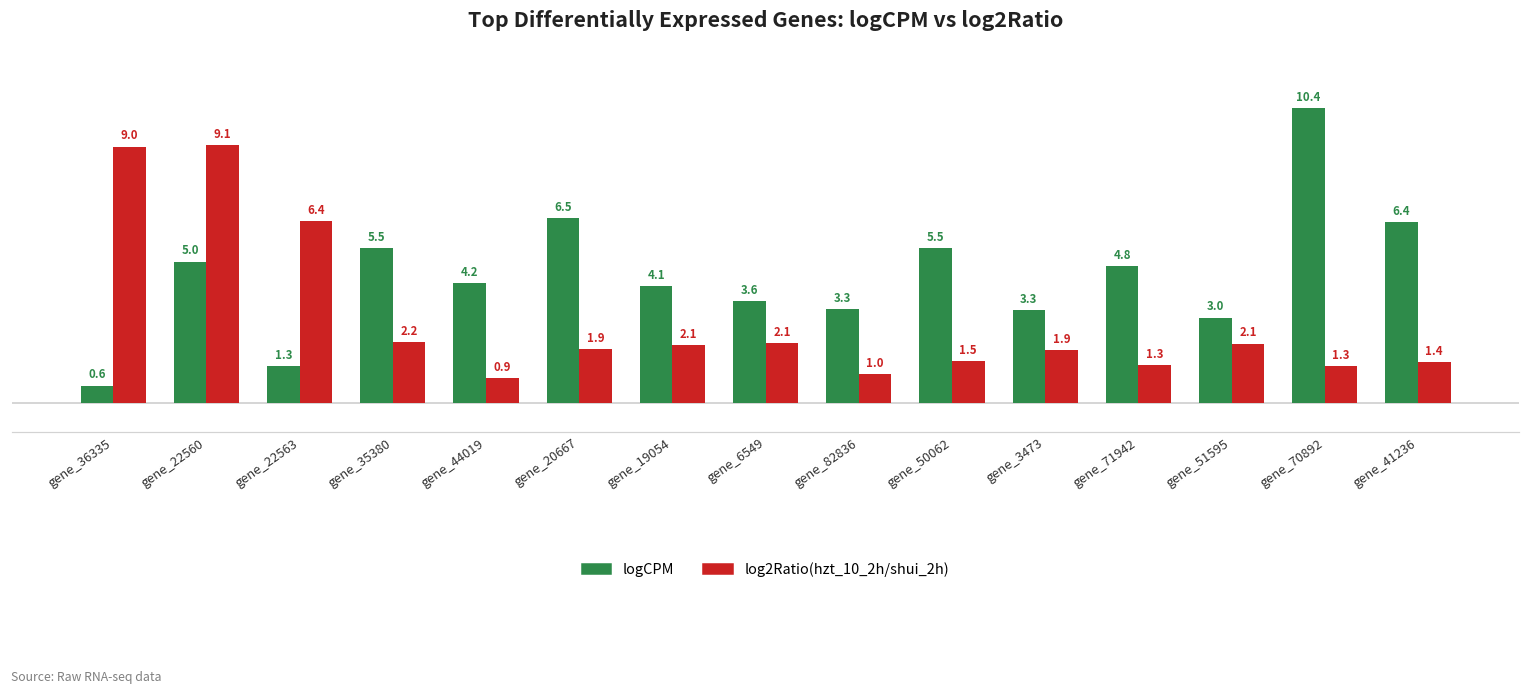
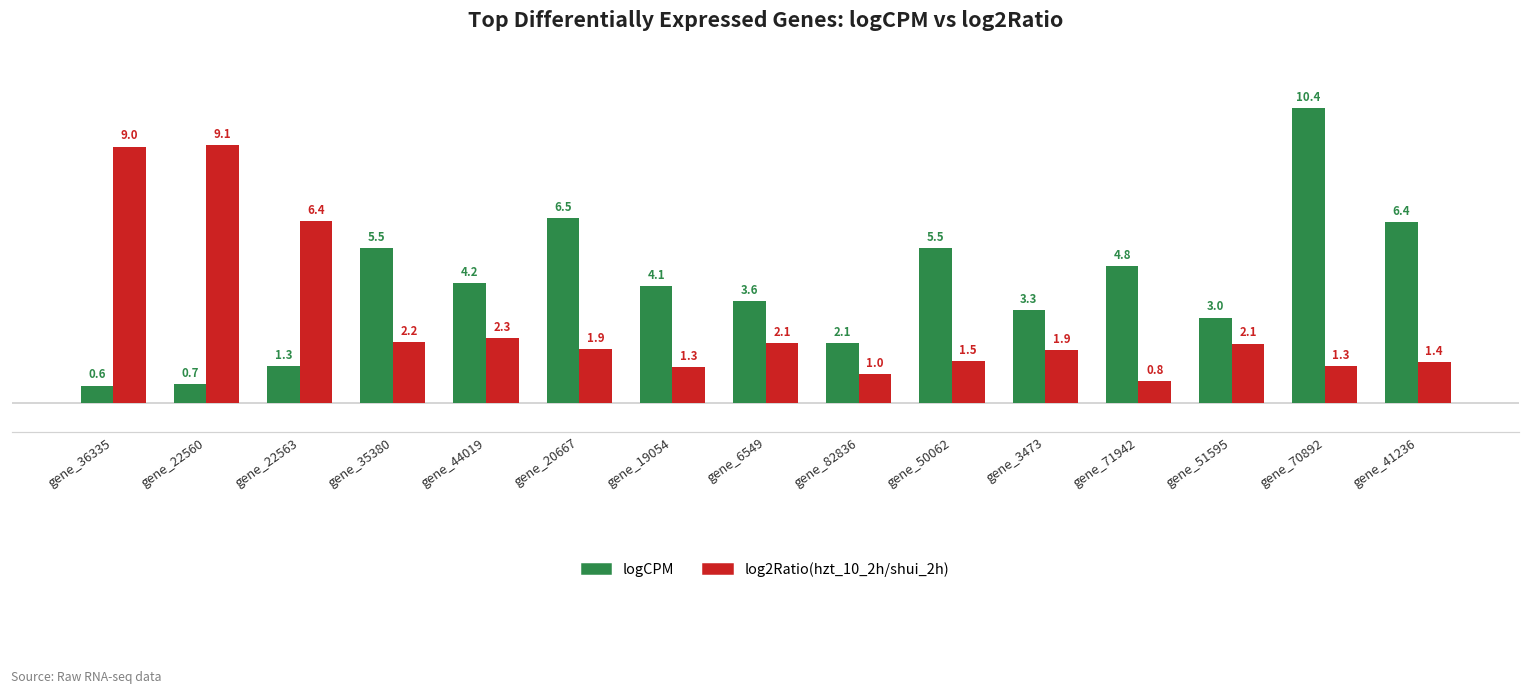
  {
    "logCPM": {
      "gene_36335": 0.6,
-     "gene_22560": 5.0,
+     "gene_22560": 0.7,
      "gene_22563": 1.3,
      "gene_35380": 5.5,
      "gene_44019": 4.2,
      "gene_20667": 6.5,
      "gene_19054": 4.1,
      "gene_6549": 3.6,
-     "gene_82836": 3.3,
+     "gene_82836": 2.1,
      "gene_50062": 5.5,
      "gene_3473": 3.3,
      "gene_71942": 4.8,
      "gene_51595": 3.0,
      "gene_70892": 10.4,
      "gene_41236": 6.4
    },
    "log2Ratio(hzt_10_2h/shui_2h)": {
      "gene_36335": 9.0,
      "gene_22560": 9.1,
      "gene_22563": 6.4,
      "gene_35380": 2.2,
-     "gene_44019": 0.9,
+     "gene_44019": 2.3,
      "gene_20667": 1.9,
-     "gene_19054": 2.1,
+     "gene_19054": 1.3,
      "gene_6549": 2.1,
      "gene_82836": 1.0,
      "gene_50062": 1.5,
      "gene_3473": 1.9,
-     "gene_71942": 1.3,
+     "gene_71942": 0.8,
      "gene_51595": 2.1,
      "gene_70892": 1.3,
      "gene_41236": 1.4
    }
  }
